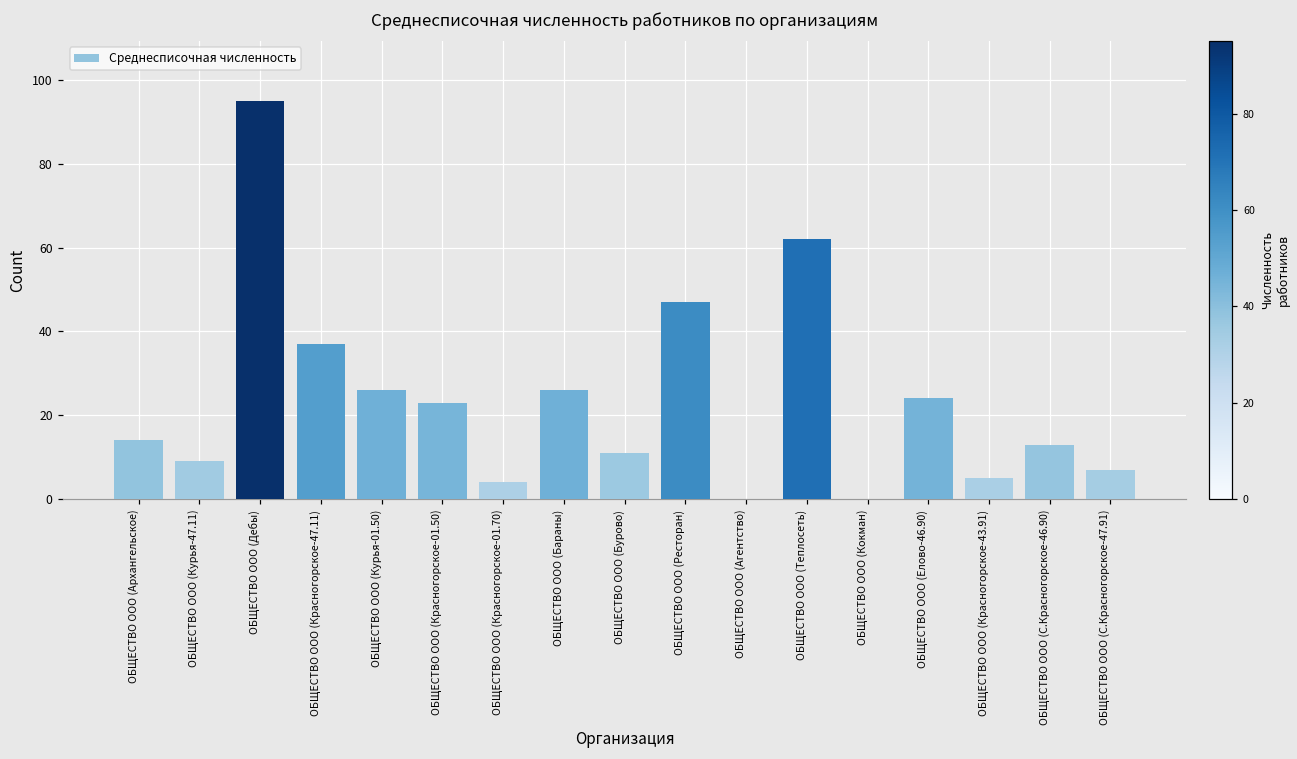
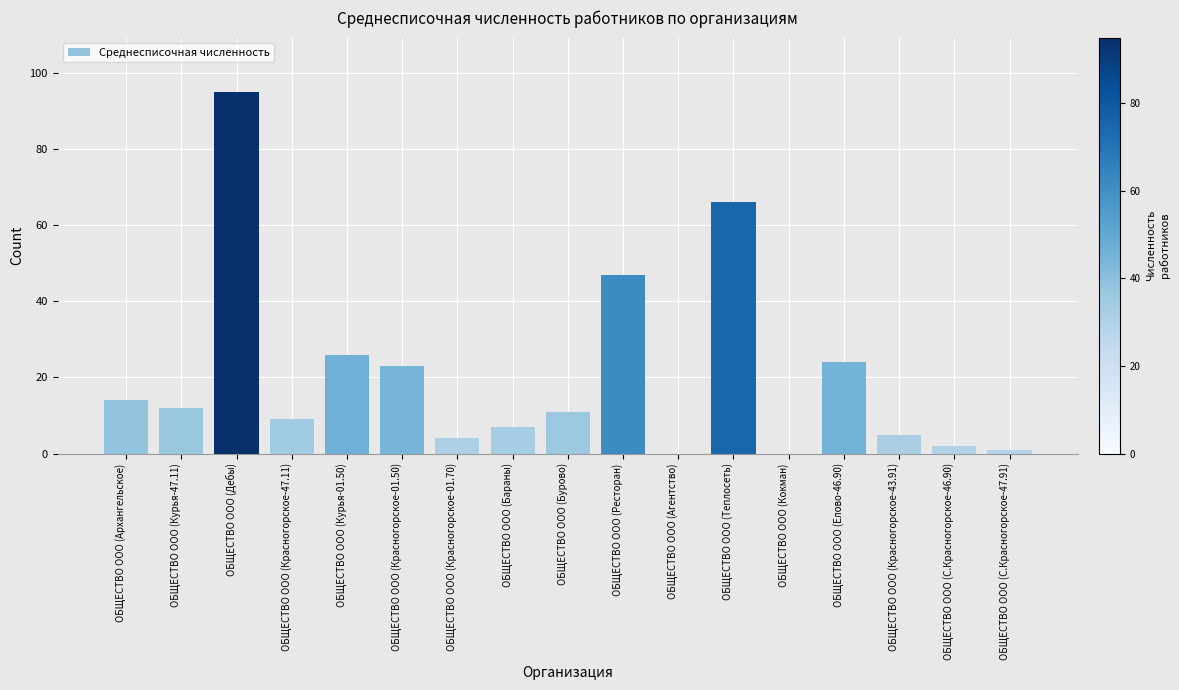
  {
    "ОБЩЕСТВО ООО (Архангельское)": 14,
-   "ОБЩЕСТВО ООО (Курья-47.11)": 9,
+   "ОБЩЕСТВО ООО (Курья-47.11)": 12,
    "ОБЩЕСТВО ООО (Дебы)": 95,
-   "ОБЩЕСТВО ООО (Красногорское-47.11)": 37,
+   "ОБЩЕСТВО ООО (Красногорское-47.11)": 9,
    "ОБЩЕСТВО ООО (Курья-01.50)": 26,
    "ОБЩЕСТВО ООО (Красногорское-01.50)": 23,
    "ОБЩЕСТВО ООО (Красногорское-01.70)": 4,
-   "ОБЩЕСТВО ООО (Бараны)": 26,
+   "ОБЩЕСТВО ООО (Бараны)": 7,
    "ОБЩЕСТВО ООО (Бурово)": 11,
    "ОБЩЕСТВО ООО (Ресторан)": 47,
    "ОБЩЕСТВО ООО (Агентство)": 0,
-   "ОБЩЕСТВО ООО (Теплосеть)": 62,
+   "ОБЩЕСТВО ООО (Теплосеть)": 66,
    "ОБЩЕСТВО ООО (Кокман)": 0,
    "ОБЩЕСТВО ООО (Елово-46.90)": 24,
    "ОБЩЕСТВО ООО (Красногорское-43.91)": 5,
-   "ОБЩЕСТВО ООО (С.Красногорское-46.90)": 13,
-   "ОБЩЕСТВО ООО (С.Красногорское-47.91)": 7
+   "ОБЩЕСТВО ООО (С.Красногорское-46.90)": 2,
+   "ОБЩЕСТВО ООО (С.Красногорское-47.91)": 1
  }
